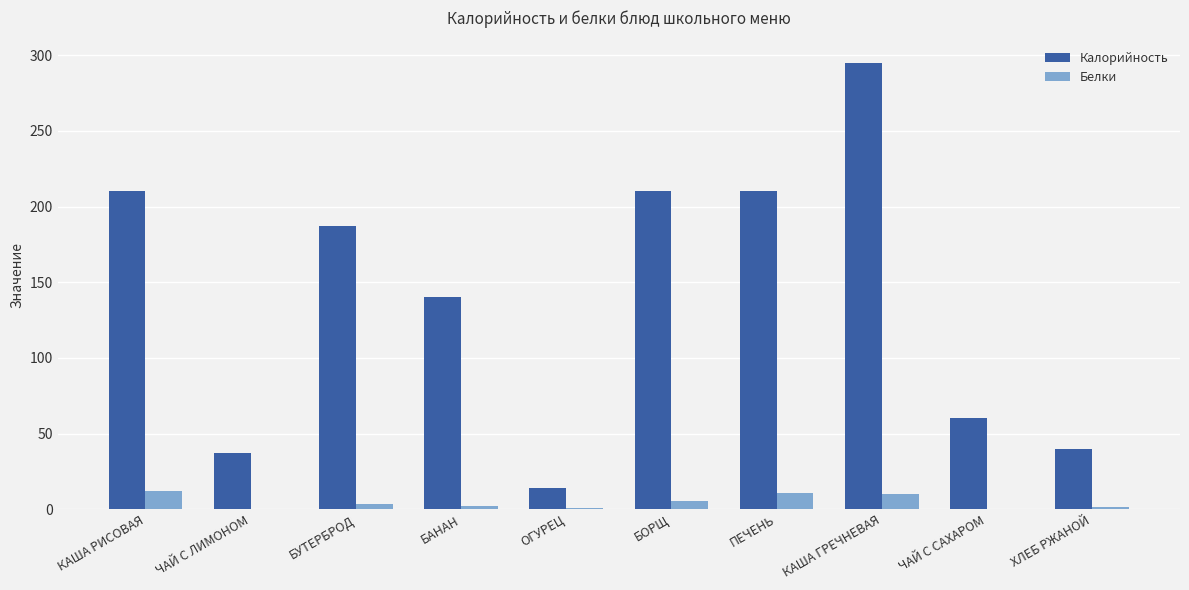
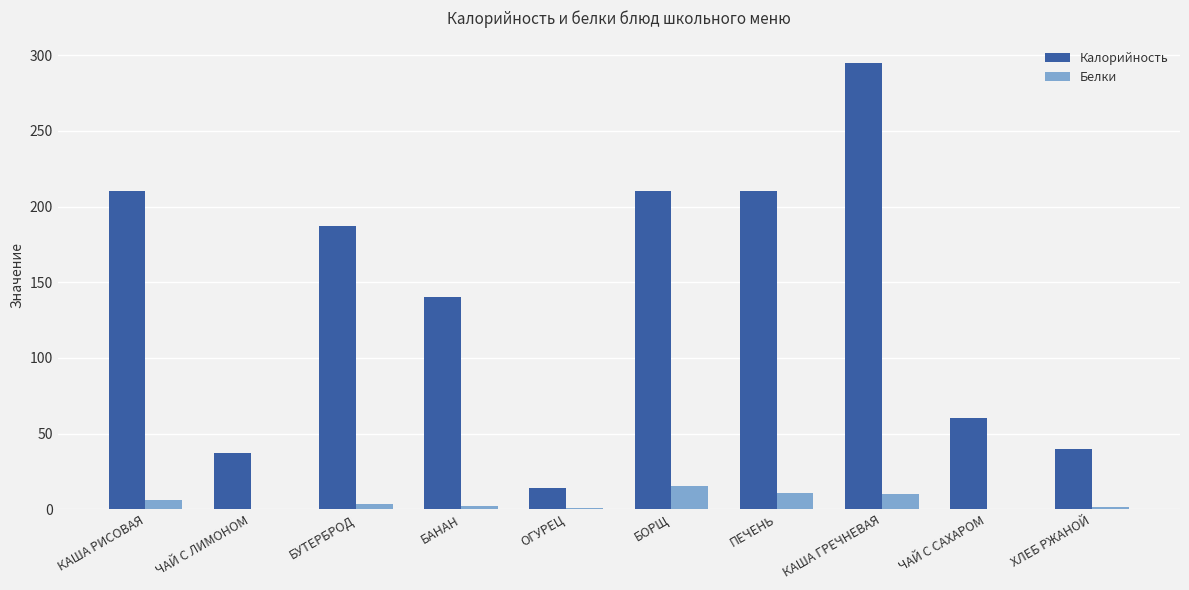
  {
    "Калорийность": {
      "КАША РИСОВАЯ": 210,
      "ЧАЙ С ЛИМОНОМ": 37,
      "БУТЕРБРОД": 187,
      "БАНАН": 140,
      "ОГУРЕЦ": 14,
      "БОРЩ": 210,
      "ПЕЧЕНЬ": 210,
      "КАША ГРЕЧНЕВАЯ": 295,
      "ЧАЙ С САХАРОМ": 60,
      "ХЛЕБ РЖАНОЙ": 40
    },
    "Белки": {
-     "КАША РИСОВАЯ": 12,
+     "КАША РИСОВАЯ": 6,
      "БУТЕРБРОД": 4,
      "БАНАН": 3,
-     "БОРЩ": 5,
+     "БОРЩ": 15,
      "ПЕЧЕНЬ": 11,
      "КАША ГРЕЧНЕВАЯ": 10
    }
  }
